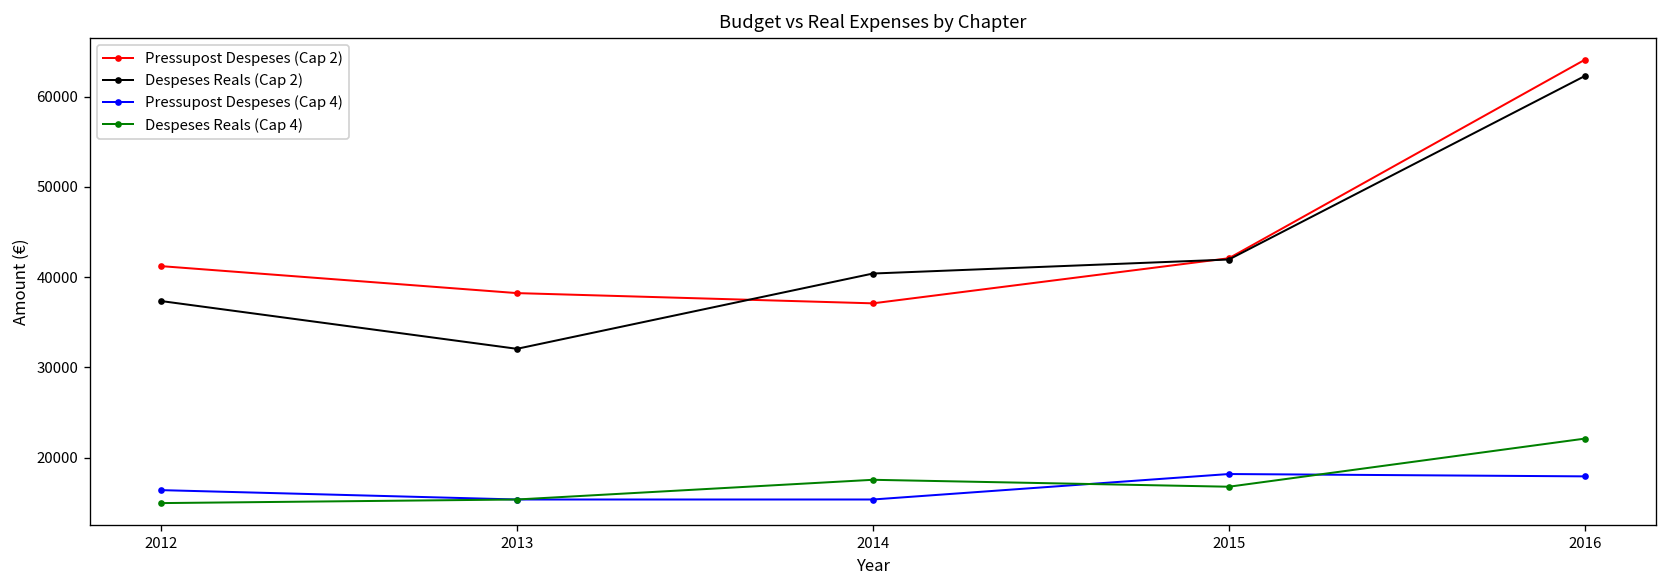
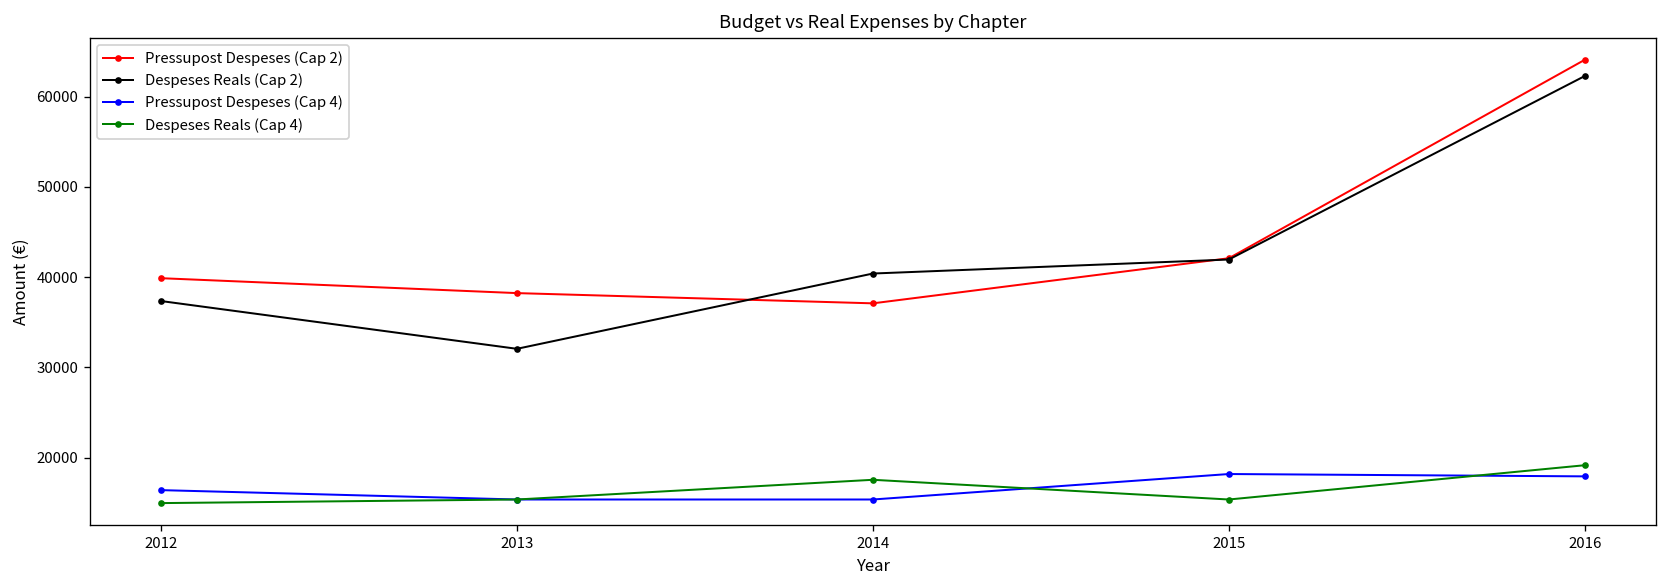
  {
    "Pressupost Despeses (Cap 2)": {
-     "2012": 41000,
+     "2012": 40000,
      "2013": 38000,
      "2014": 37000,
      "2016": 64000
    },
    "Despeses Reals (Cap 2)": {
      "2012": 37000,
      "2013": 32000,
      "2014": 40000,
      "2016": 62000
    },
    "Pressupost Despeses (Cap 4)": {
      "2012": 16000,
      "2014": 15000,
      "2015": 18000,
      "2016": 18000
    },
    "Despeses Reals (Cap 4)": {
      "2012": 15000,
      "2014": 18000,
-     "2015": 17000,
-     "2016": 22000
+     "2015": 15000,
+     "2016": 19000
    }
  }
